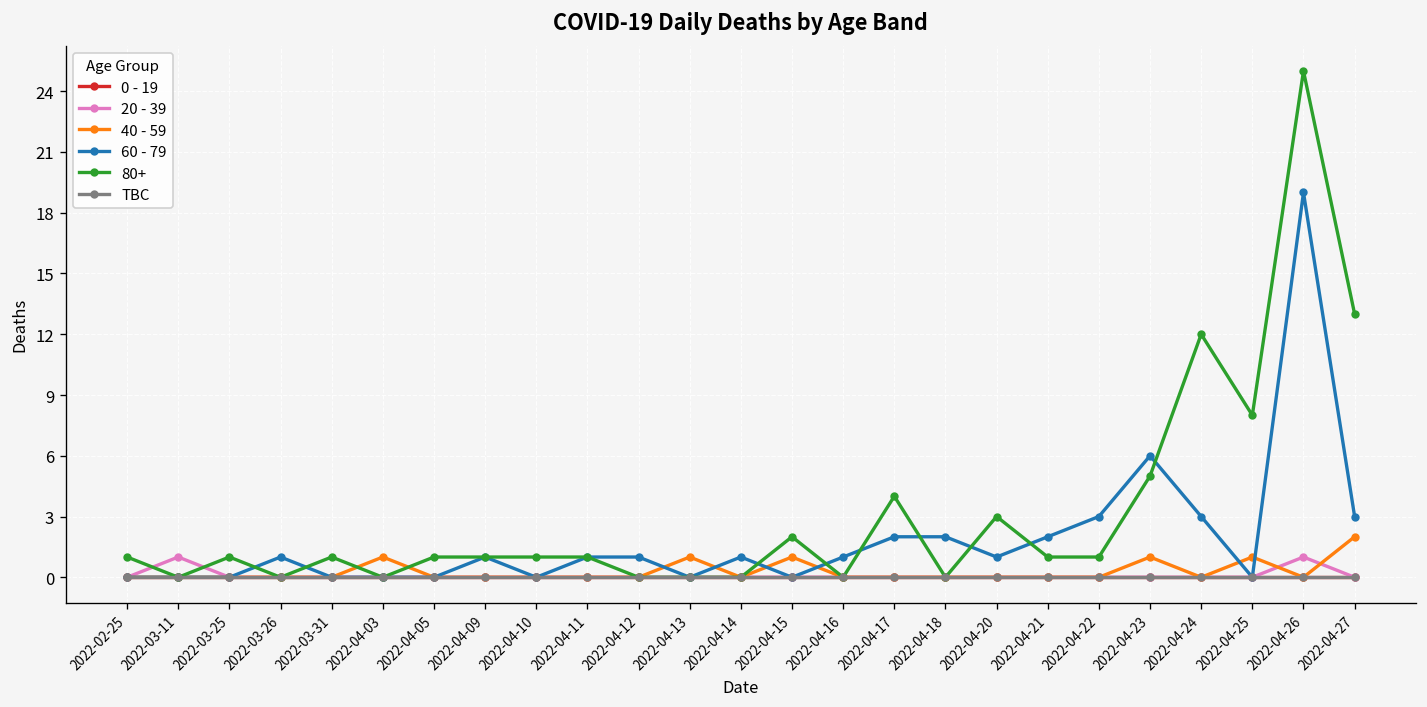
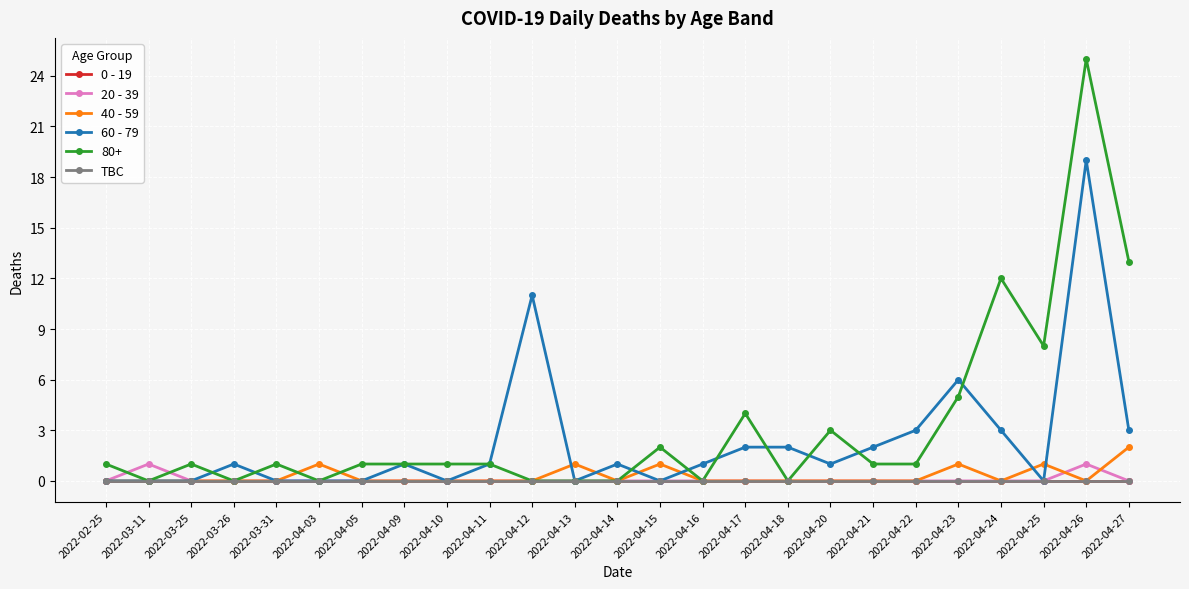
  {
    "20 - 39": {
      "2022-03-11": 1,
      "2022-04-26": 1
    },
    "40 - 59": {
      "2022-04-03": 1,
      "2022-04-13": 1,
      "2022-04-15": 1,
      "2022-04-23": 1,
      "2022-04-25": 1,
      "2022-04-27": 2
    },
    "60 - 79": {
      "2022-03-26": 1,
-     "2022-04-12": 1,
+     "2022-04-12": 11,
      "2022-04-14": 1,
      "2022-04-16": 1,
      "2022-04-17": 2,
      "2022-04-18": 2,
      "2022-04-20": 1,
      "2022-04-21": 2,
      "2022-04-22": 3,
      "2022-04-23": 6,
      "2022-04-24": 3,
      "2022-04-26": 19,
      "2022-04-27": 3
    },
    "80+": {
      "2022-02-25": 1,
      "2022-03-25": 1,
      "2022-03-31": 1,
      "2022-04-05": 1,
      "2022-04-10": 1,
      "2022-04-15": 2,
      "2022-04-17": 4,
      "2022-04-20": 3,
      "2022-04-21": 1,
      "2022-04-22": 1,
      "2022-04-23": 5,
      "2022-04-24": 12,
      "2022-04-25": 8,
      "2022-04-26": 25,
      "2022-04-27": 13
    }
  }
